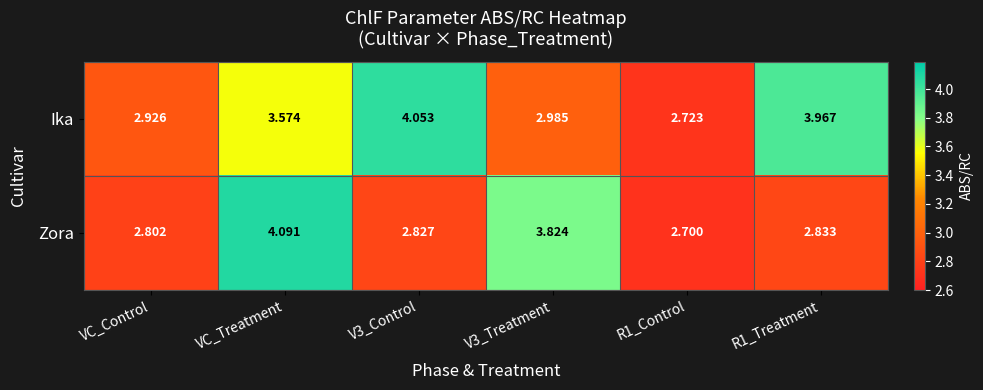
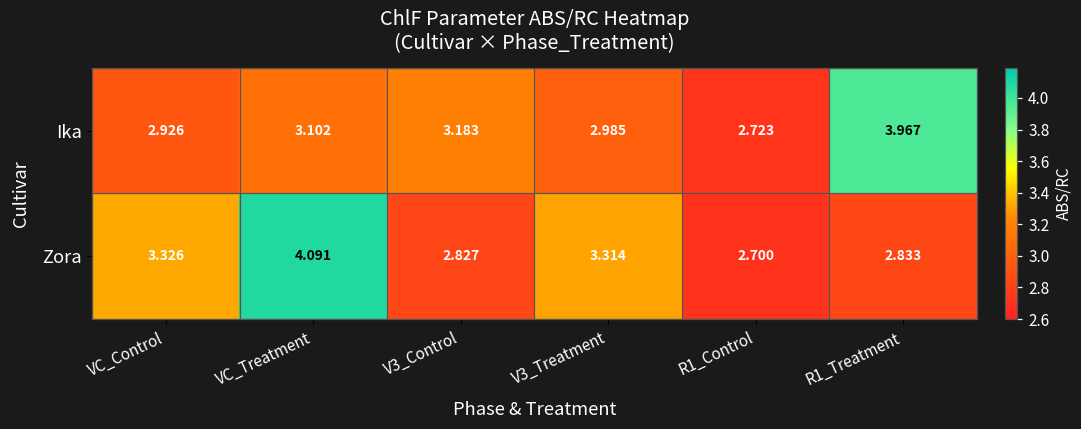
  {
    "Ika": {
      "VC_Control": 2.926,
-     "VC_Treatment": 3.574,
-     "V3_Control": 4.053,
+     "VC_Treatment": 3.102,
+     "V3_Control": 3.183,
      "V3_Treatment": 2.985,
      "R1_Control": 2.723,
      "R1_Treatment": 3.967
    },
    "Zora": {
-     "VC_Control": 2.802,
+     "VC_Control": 3.326,
      "VC_Treatment": 4.091,
      "V3_Control": 2.827,
-     "V3_Treatment": 3.824,
+     "V3_Treatment": 3.314,
      "R1_Control": 2.700,
      "R1_Treatment": 2.833
    }
  }
